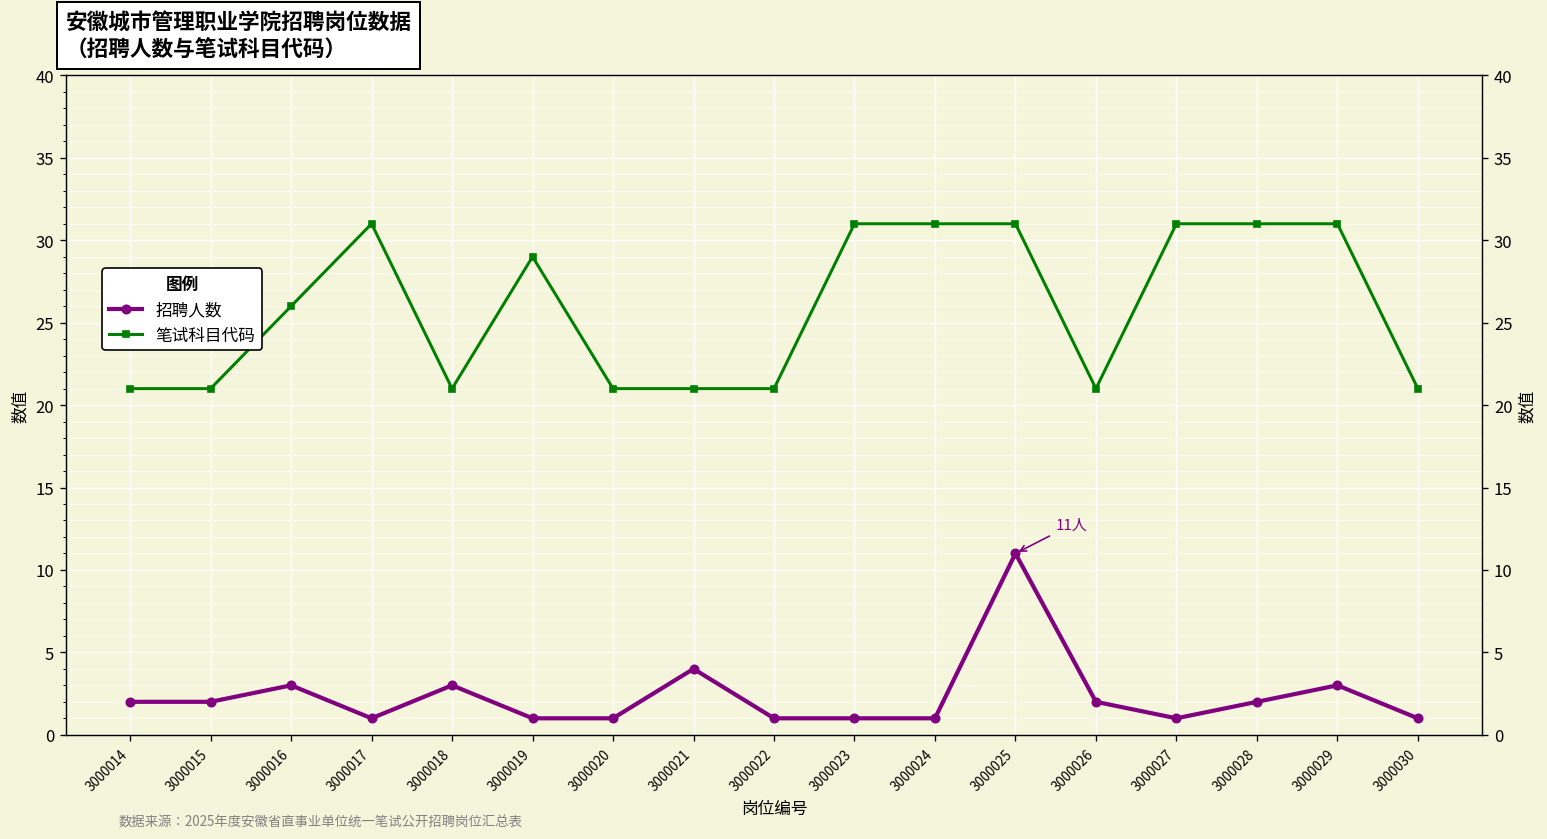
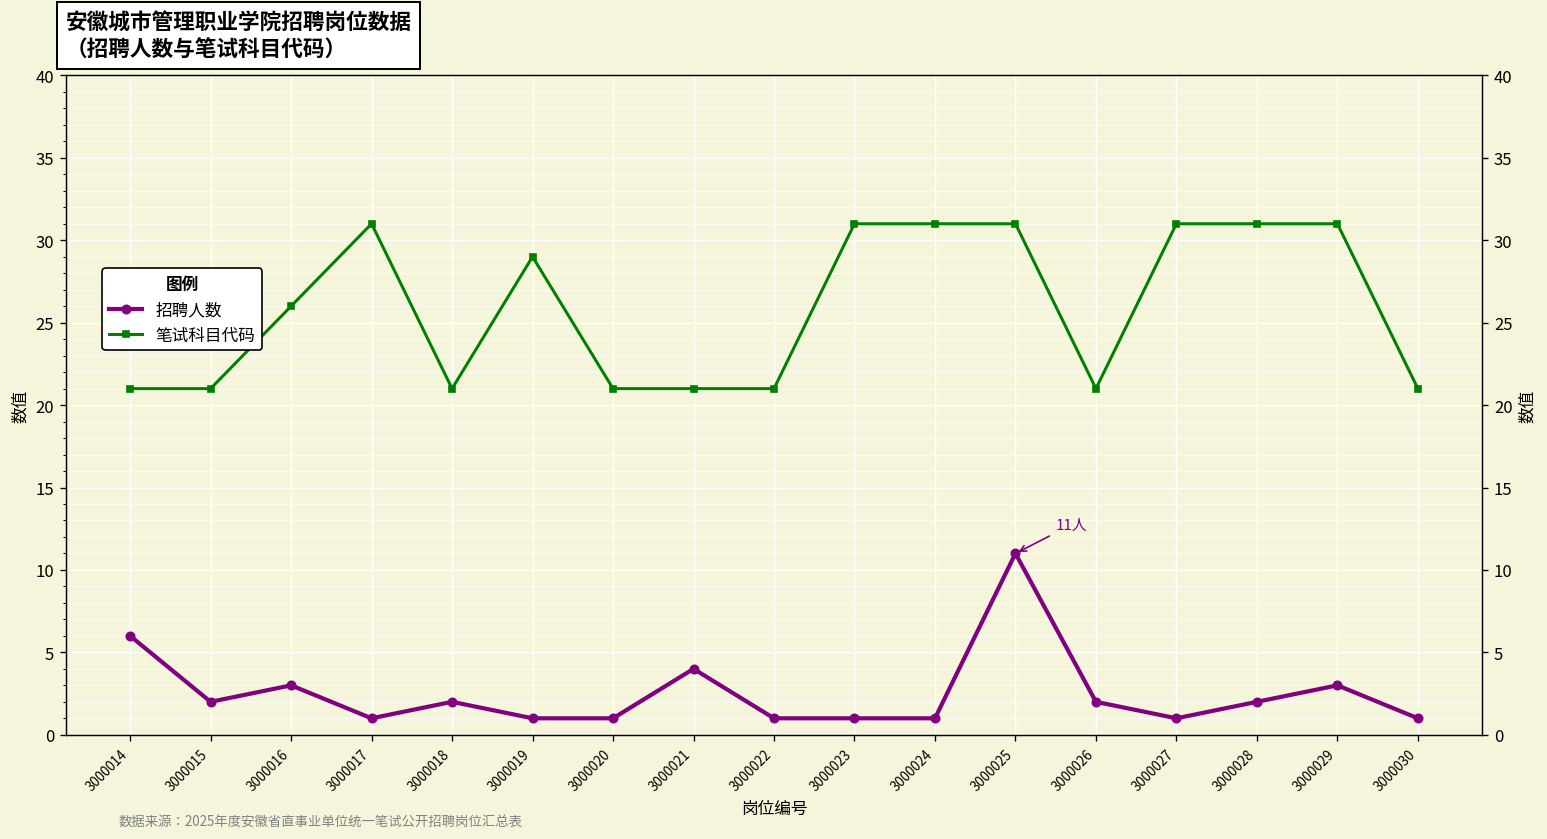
  {
    "招聘人数": {
-     "3000014": 2,
+     "3000014": 6,
      "3000015": 2,
      "3000016": 3,
      "3000017": 1,
-     "3000018": 3,
+     "3000018": 2,
      "3000019": 1,
      "3000020": 1,
      "3000021": 4,
      "3000022": 1,
      "3000023": 1,
      "3000024": 1,
      "3000026": 2,
      "3000027": 1,
      "3000028": 2,
      "3000029": 3,
      "3000030": 1
    },
    "笔试科目代码": {
      "3000014": 21,
      "3000015": 21,
      "3000016": 26,
      "3000017": 31,
      "3000018": 21,
      "3000019": 29,
      "3000020": 21,
      "3000021": 21,
      "3000022": 21,
      "3000023": 31,
      "3000024": 31,
      "3000025": 31,
      "3000026": 21,
      "3000027": 31,
      "3000028": 31,
      "3000029": 31,
      "3000030": 21
    }
  }
